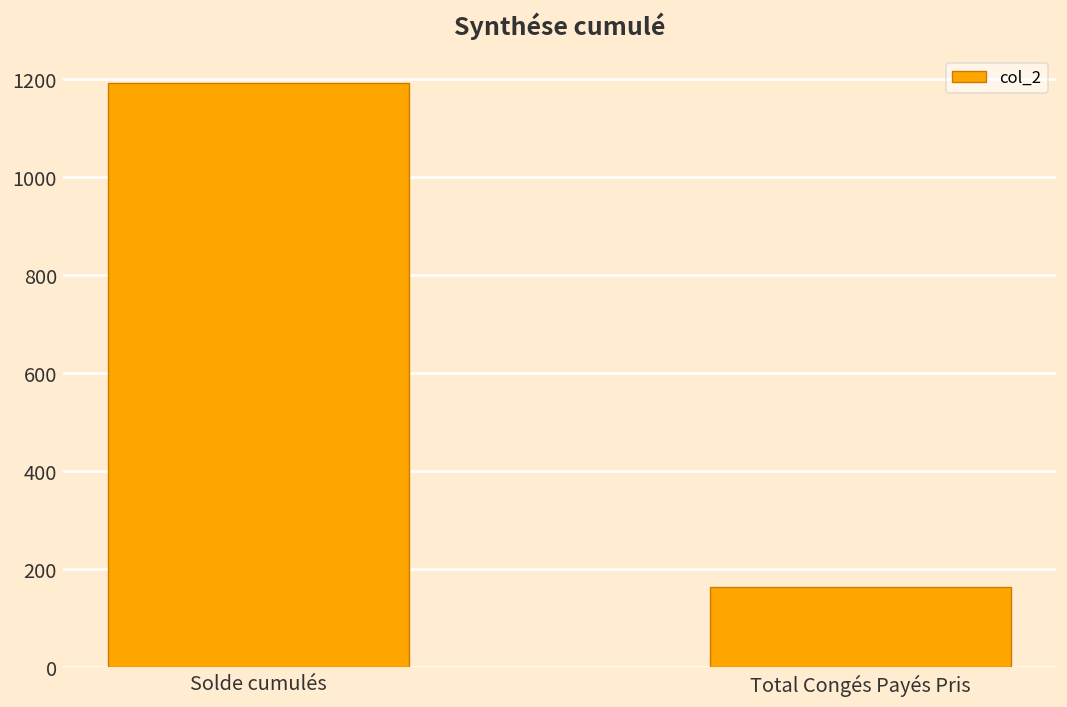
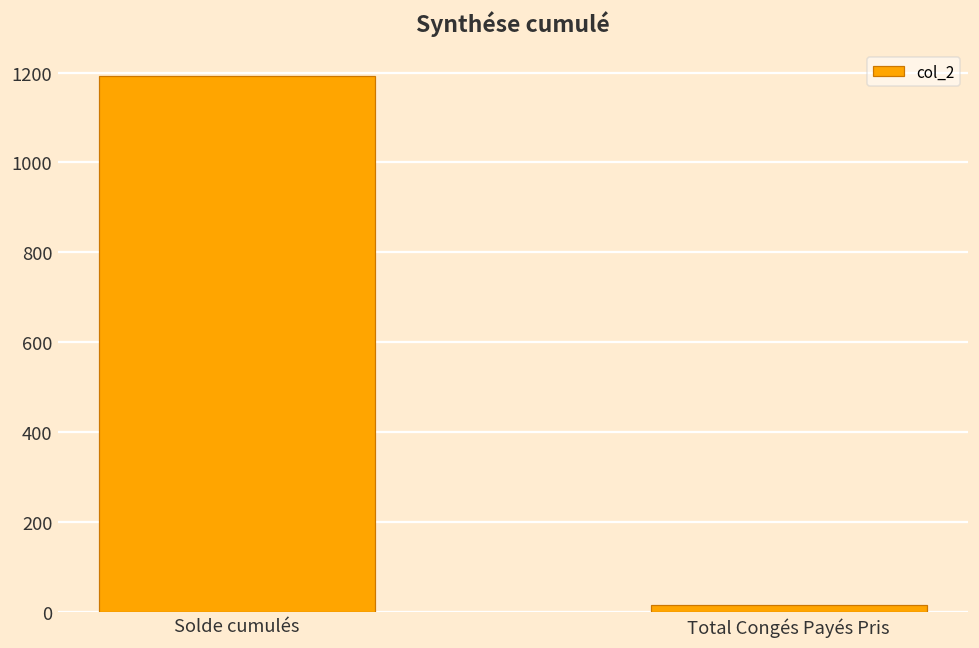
  {
    "Solde cumulés": 1190,
-   "Total Congés Payés Pris": 160
+   "Total Congés Payés Pris": 20
  }
